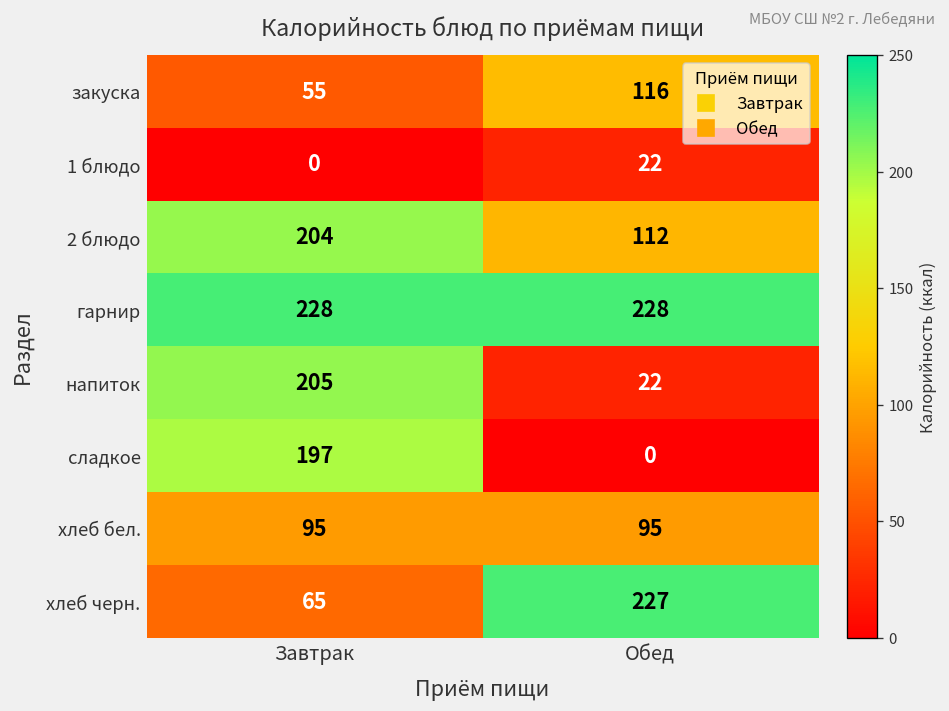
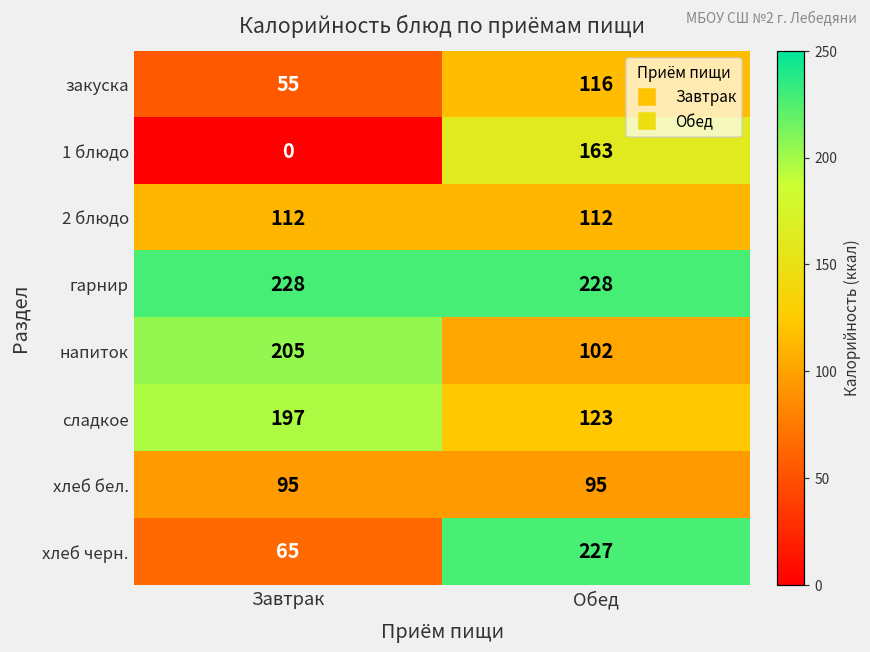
  {
    "закуска": {
      "Завтрак": 55,
      "Обед": 116
    },
    "1 блюдо": {
      "Завтрак": 0,
-     "Обед": 22
+     "Обед": 163
    },
    "2 блюдо": {
-     "Завтрак": 204,
+     "Завтрак": 112,
      "Обед": 112
    },
    "гарнир": {
      "Завтрак": 228,
      "Обед": 228
    },
    "напиток": {
      "Завтрак": 205,
-     "Обед": 22
+     "Обед": 102
    },
    "сладкое": {
      "Завтрак": 197,
-     "Обед": 0
+     "Обед": 123
    },
    "хлеб бел.": {
      "Завтрак": 95,
      "Обед": 95
    },
    "хлеб черн.": {
      "Завтрак": 65,
      "Обед": 227
    }
  }
